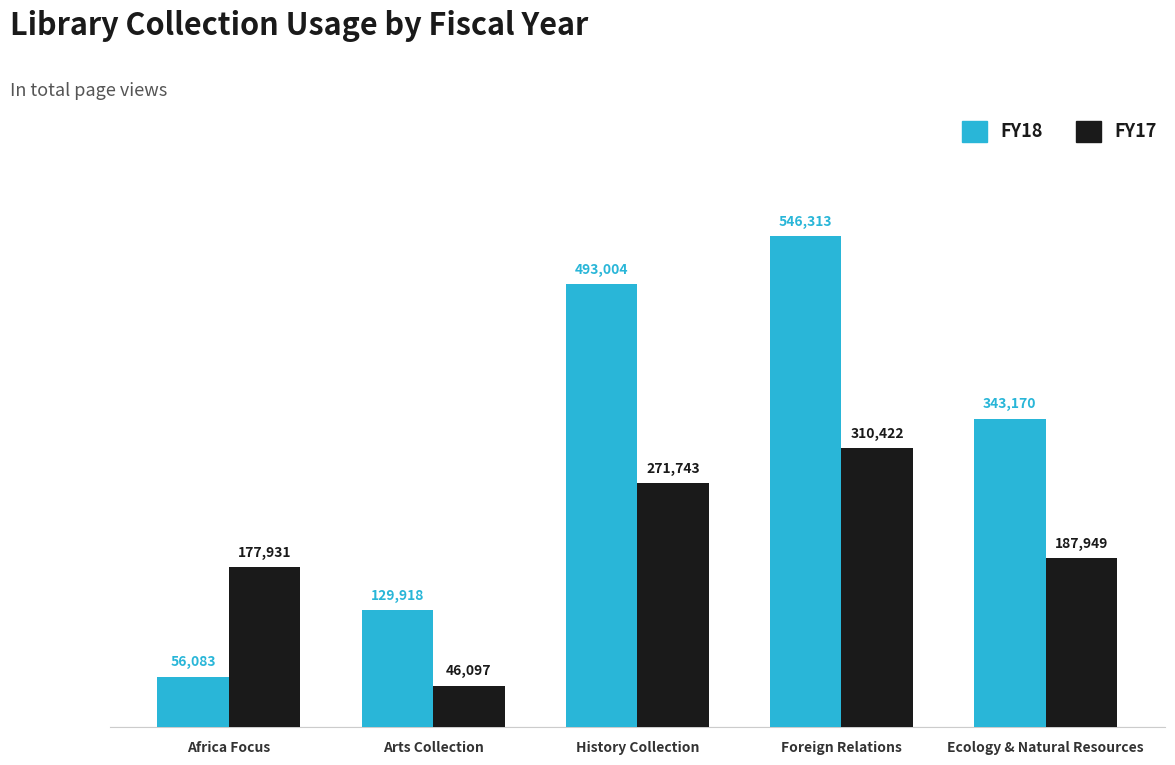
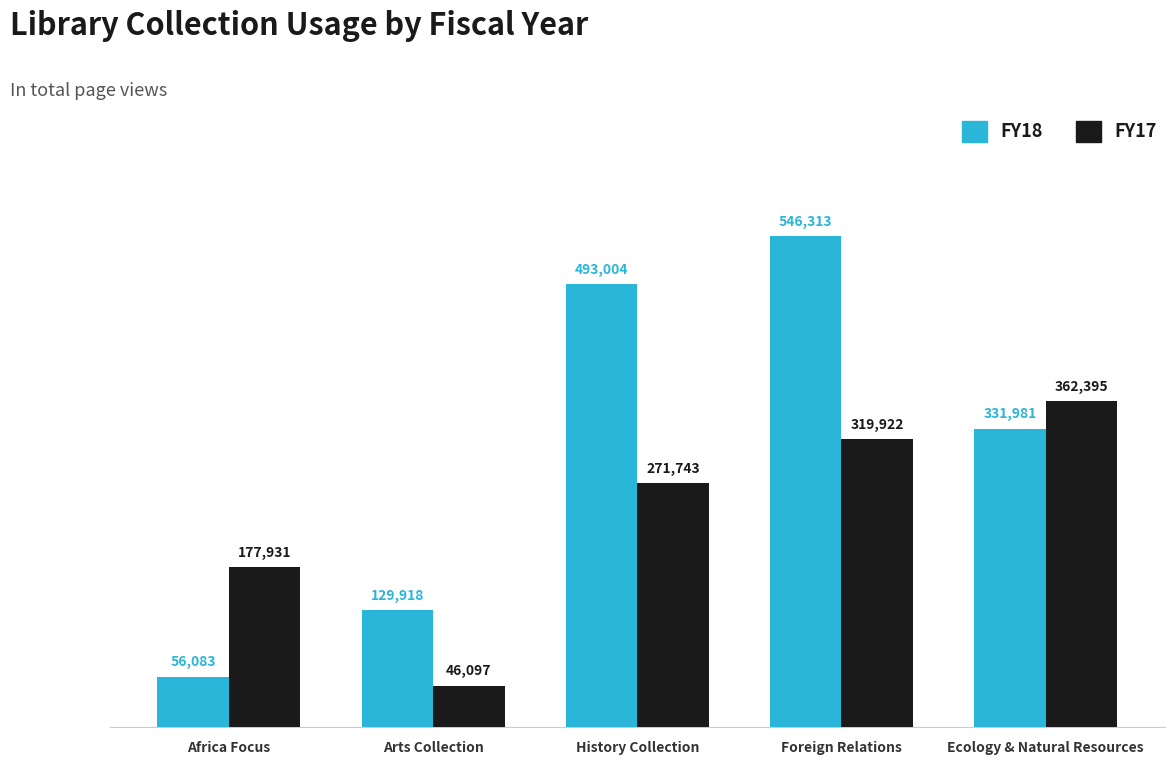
  {
    "FY18": {
      "Africa Focus": "56,083",
      "Arts Collection": "129,918",
      "History Collection": "493,004",
      "Foreign Relations": "546,313",
-     "Ecology & Natural Resources": "343,170"
+     "Ecology & Natural Resources": "331,981"
    },
    "FY17": {
      "Africa Focus": "177,931",
      "Arts Collection": "46,097",
      "History Collection": "271,743",
-     "Foreign Relations": "310,422",
-     "Ecology & Natural Resources": "187,949"
+     "Foreign Relations": "319,922",
+     "Ecology & Natural Resources": "362,395"
    }
  }
